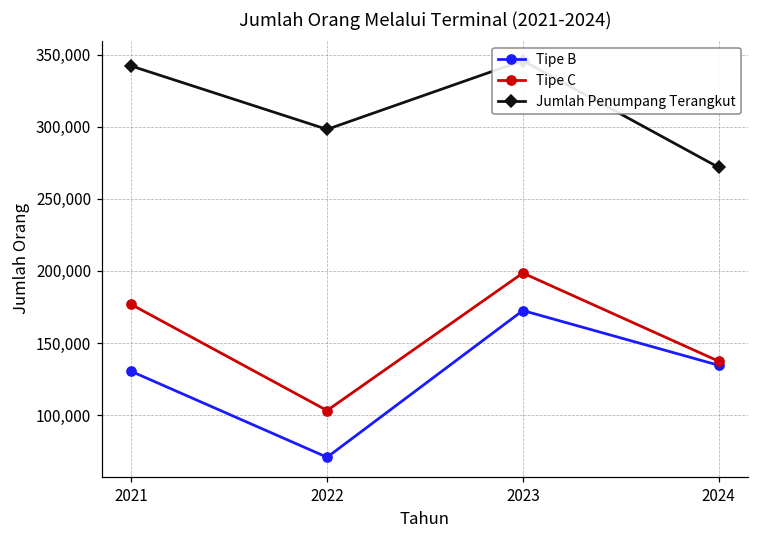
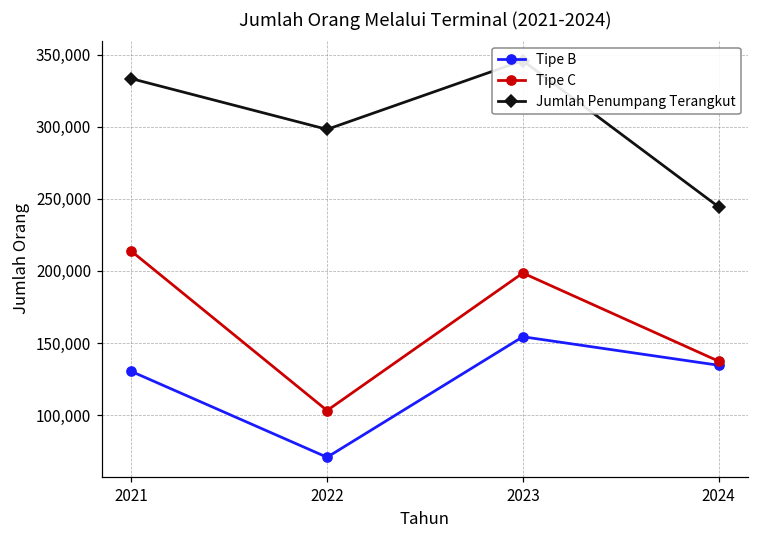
  {
    "Tipe B": {
      "2021": "130,000",
      "2022": "71,000",
-     "2023": "173,000",
+     "2023": "154,000",
      "2024": "135,000"
    },
    "Tipe C": {
-     "2021": "177,000",
+     "2021": "214,000",
      "2022": "103,000",
      "2023": "199,000",
      "2024": "137,000"
    },
    "Jumlah Penumpang Terangkut": {
-     "2021": "342,000",
+     "2021": "334,000",
      "2022": "298,000",
-     "2024": "272,000"
+     "2024": "245,000"
    }
  }
